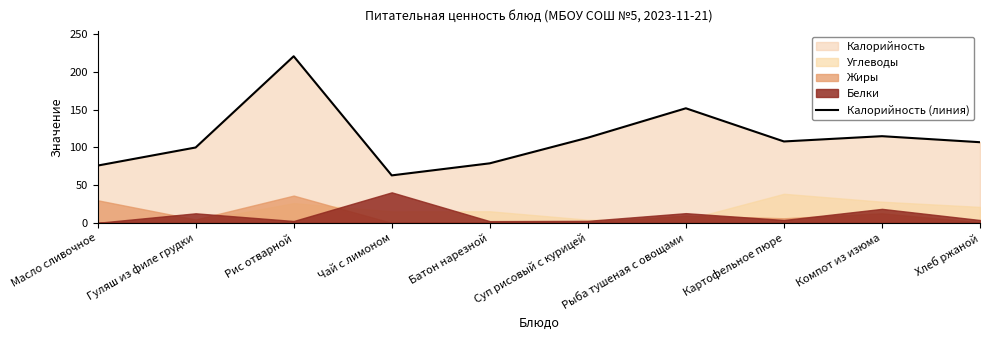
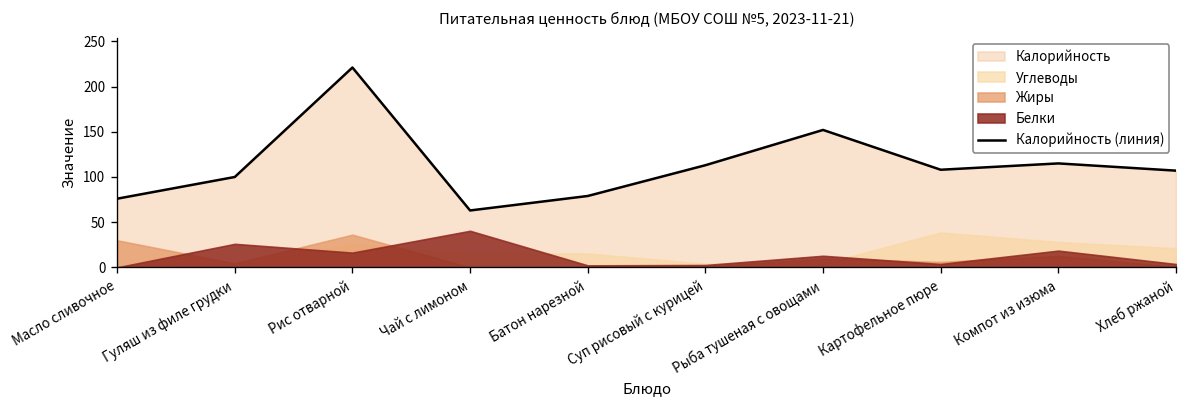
  {
    "Жиры": {
      "Масло сливочное": 30,
      "Рис отварной": 40,
      "Чай с лимоном": 0,
      "Компот из изюма": 10
    },
    "Белки": {
-     "Гуляш из филе грудки": 10,
-     "Рис отварной": 0,
+     "Гуляш из филе грудки": 30,
+     "Рис отварной": 20,
      "Чай с лимоном": 40,
      "Компот из изюма": 20
    }
  }
